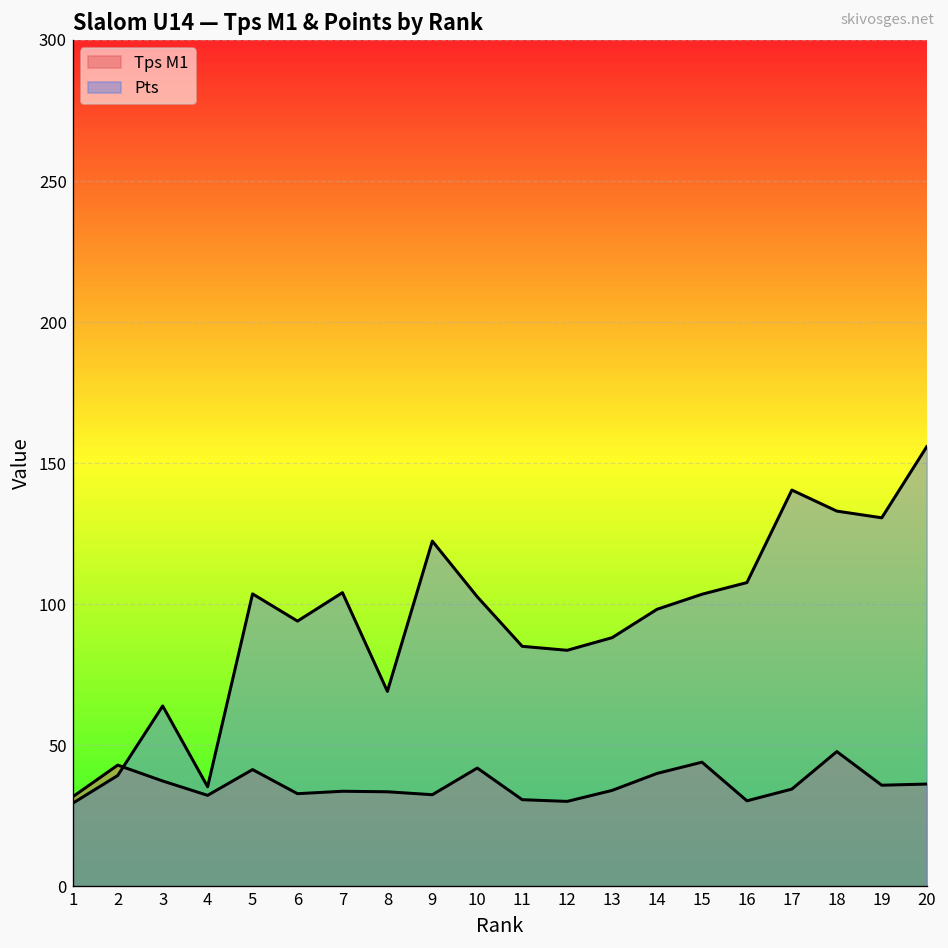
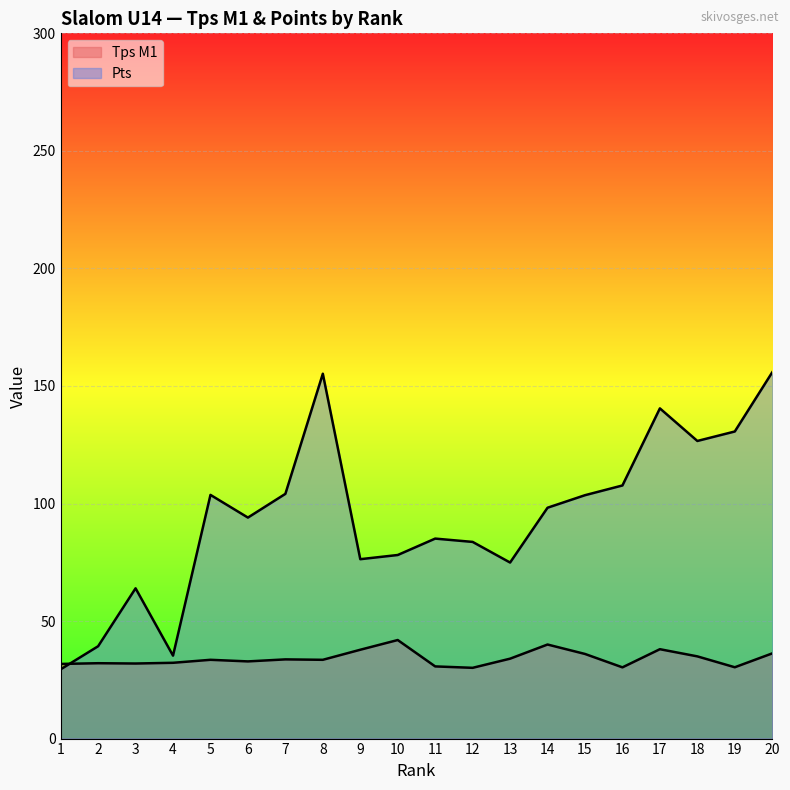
  {
    "Tps M1": {
      "1": 32,
-     "2": 43,
-     "3": 37,
+     "2": 32,
+     "3": 32,
      "4": 32,
-     "5": 41,
+     "5": 34,
      "6": 33,
      "7": 34,
      "8": 34,
-     "9": 32,
+     "9": 38,
      "10": 42,
      "11": 31,
      "12": 30,
      "13": 34,
      "14": 40,
-     "15": 44,
+     "15": 36,
      "16": 30,
-     "17": 34,
-     "18": 48,
-     "19": 36,
+     "17": 38,
+     "18": 35,
+     "19": 30,
      "20": 36
    },
    "Pts": {
      "1": 29,
      "2": 39,
      "3": 64,
      "4": 35,
      "5": 104,
      "6": 94,
      "7": 104,
-     "8": 69,
-     "9": 122,
-     "10": 103,
+     "8": 155,
+     "9": 76,
+     "10": 78,
      "11": 85,
      "12": 84,
-     "13": 88,
+     "13": 75,
      "14": 98,
      "15": 104,
      "16": 108,
      "17": 140,
-     "18": 133,
+     "18": 127,
      "19": 131,
      "20": 156
    }
  }
